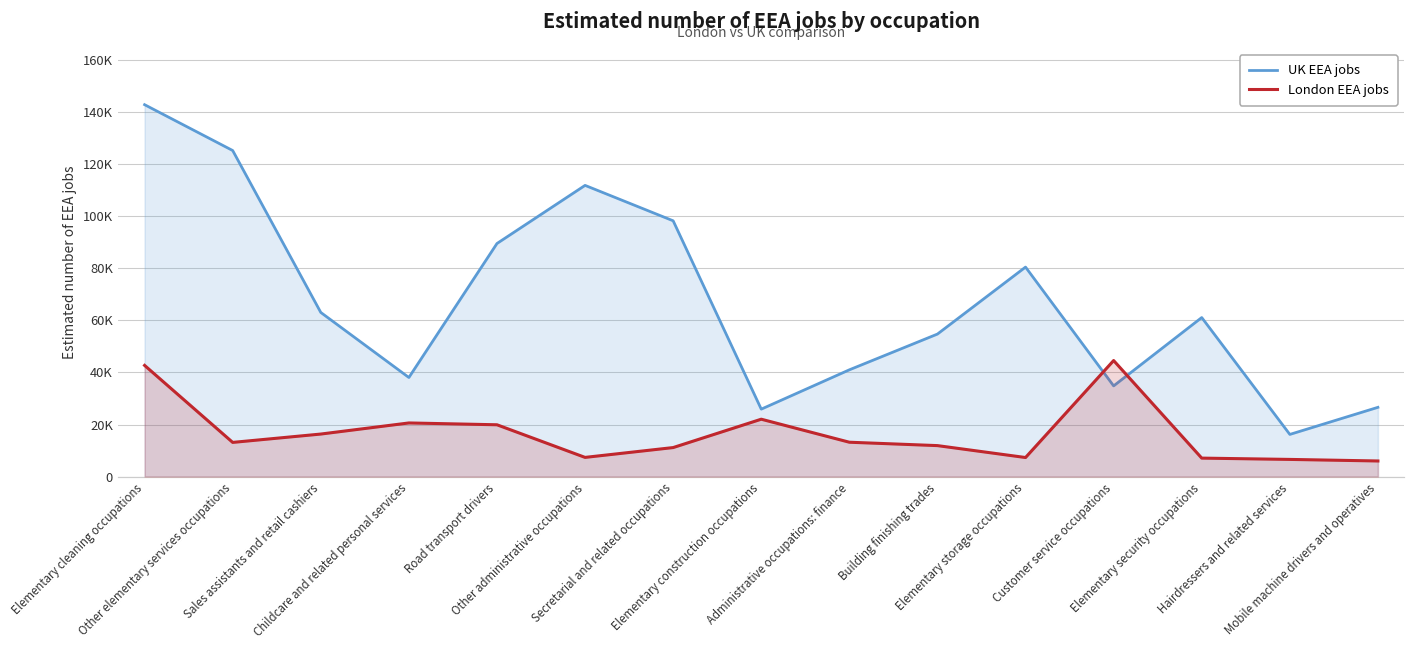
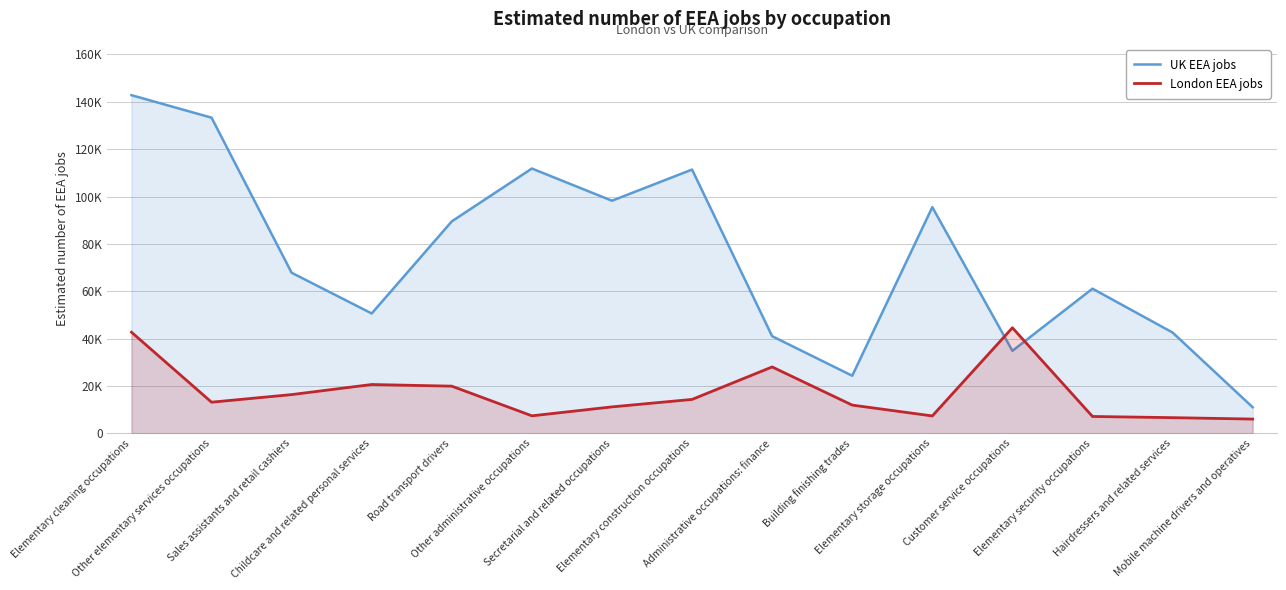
  {
    "UK EEA jobs": {
      "Elementary cleaning occupations": 143000,
-     "Other elementary services occupations": 125000,
-     "Sales assistants and retail cashiers": 63000,
-     "Childcare and related personal services": 38000,
+     "Other elementary services occupations": 133000,
+     "Sales assistants and retail cashiers": 68000,
+     "Childcare and related personal services": 51000,
      "Road transport drivers": 90000,
      "Other administrative occupations": 112000,
      "Secretarial and related occupations": 98000,
-     "Elementary construction occupations": 26000,
+     "Elementary construction occupations": 111000,
      "Administrative occupations: finance": 41000,
-     "Building finishing trades": 55000,
-     "Elementary storage occupations": 80000,
+     "Building finishing trades": 24000,
+     "Elementary storage occupations": 96000,
      "Customer service occupations": 35000,
      "Elementary security occupations": 61000,
-     "Hairdressers and related services": 16000,
-     "Mobile machine drivers and operatives": 27000
+     "Hairdressers and related services": 43000,
+     "Mobile machine drivers and operatives": 11000
    },
    "London EEA jobs": {
      "Elementary cleaning occupations": 43000,
      "Other elementary services occupations": 13000,
      "Sales assistants and retail cashiers": 16000,
      "Childcare and related personal services": 21000,
      "Road transport drivers": 20000,
      "Other administrative occupations": 7000,
      "Secretarial and related occupations": 11000,
-     "Elementary construction occupations": 22000,
-     "Administrative occupations: finance": 13000,
+     "Elementary construction occupations": 14000,
+     "Administrative occupations: finance": 28000,
      "Building finishing trades": 12000,
      "Elementary storage occupations": 7000,
      "Customer service occupations": 45000,
      "Elementary security occupations": 7000,
      "Hairdressers and related services": 7000,
      "Mobile machine drivers and operatives": 6000
    }
  }
